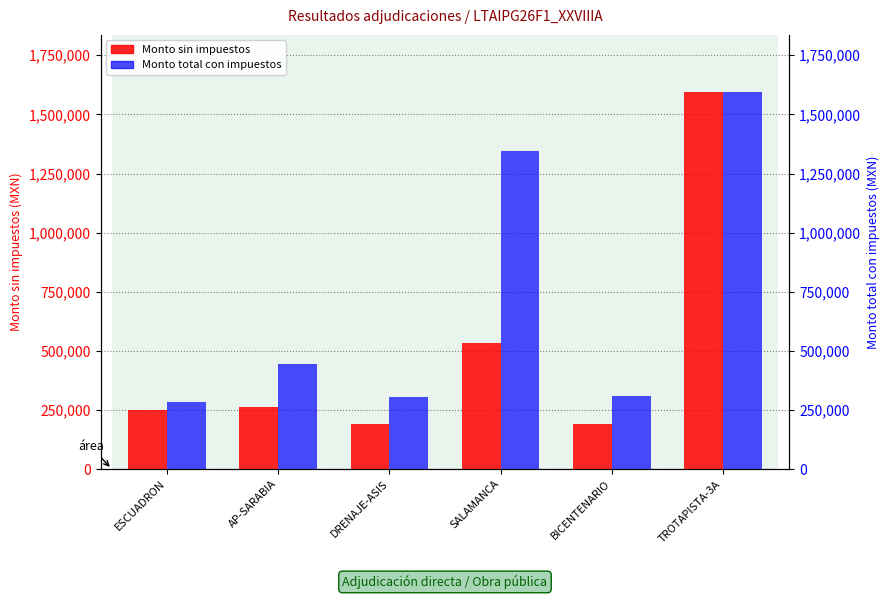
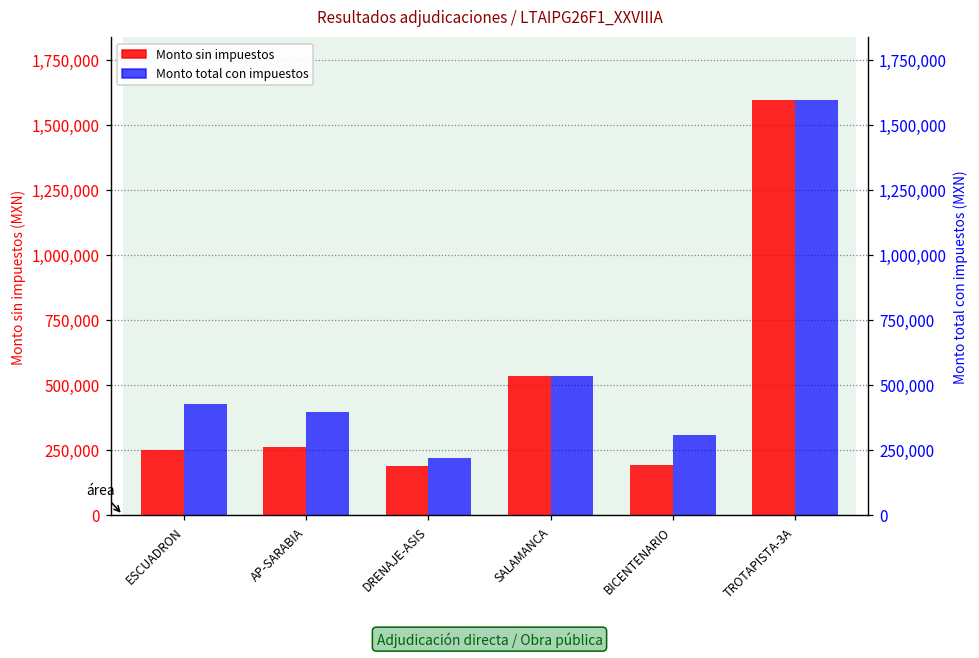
  {
    "Monto sin impuestos": {
      "ESCUADRON": "250,000",
      "AP-SARABIA": "260,000",
      "DRENAJE-ASIS": "190,000",
      "SALAMANCA": "530,000",
      "BICENTENARIO": "190,000",
      "TROTAPISTA-3A": "1,600,000"
    },
    "Monto total con impuestos": {
-     "ESCUADRON": "290,000",
-     "AP-SARABIA": "450,000",
-     "DRENAJE-ASIS": "310,000",
-     "SALAMANCA": "1,340,000",
+     "ESCUADRON": "430,000",
+     "AP-SARABIA": "400,000",
+     "DRENAJE-ASIS": "220,000",
+     "SALAMANCA": "530,000",
      "BICENTENARIO": "310,000",
      "TROTAPISTA-3A": "1,600,000"
    }
  }
